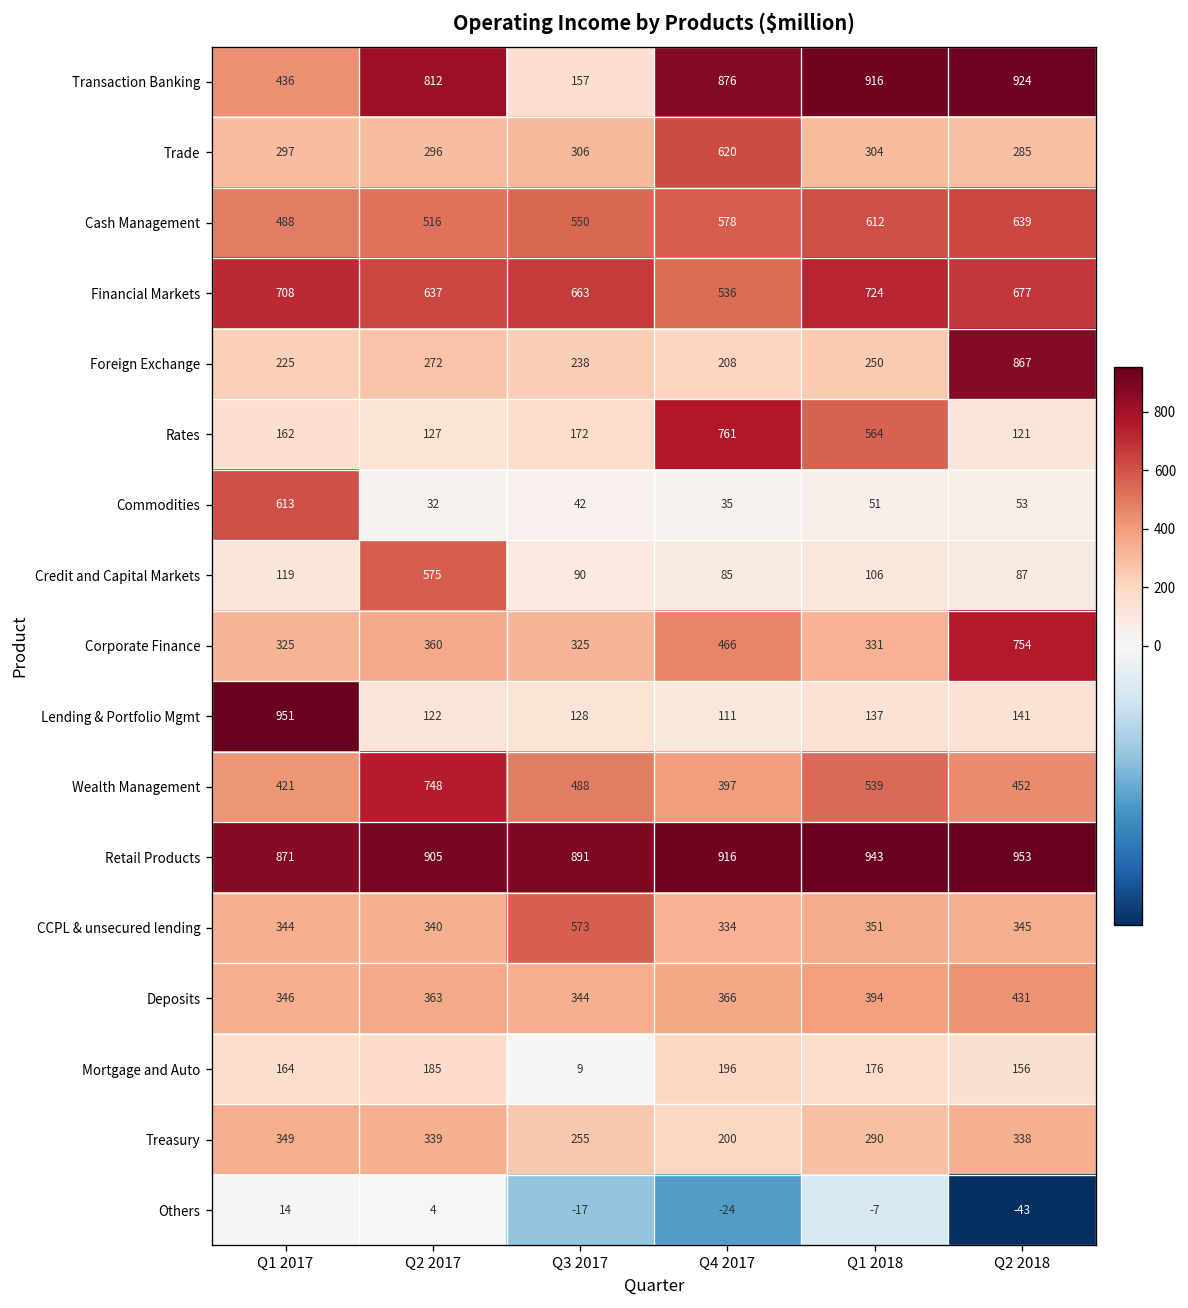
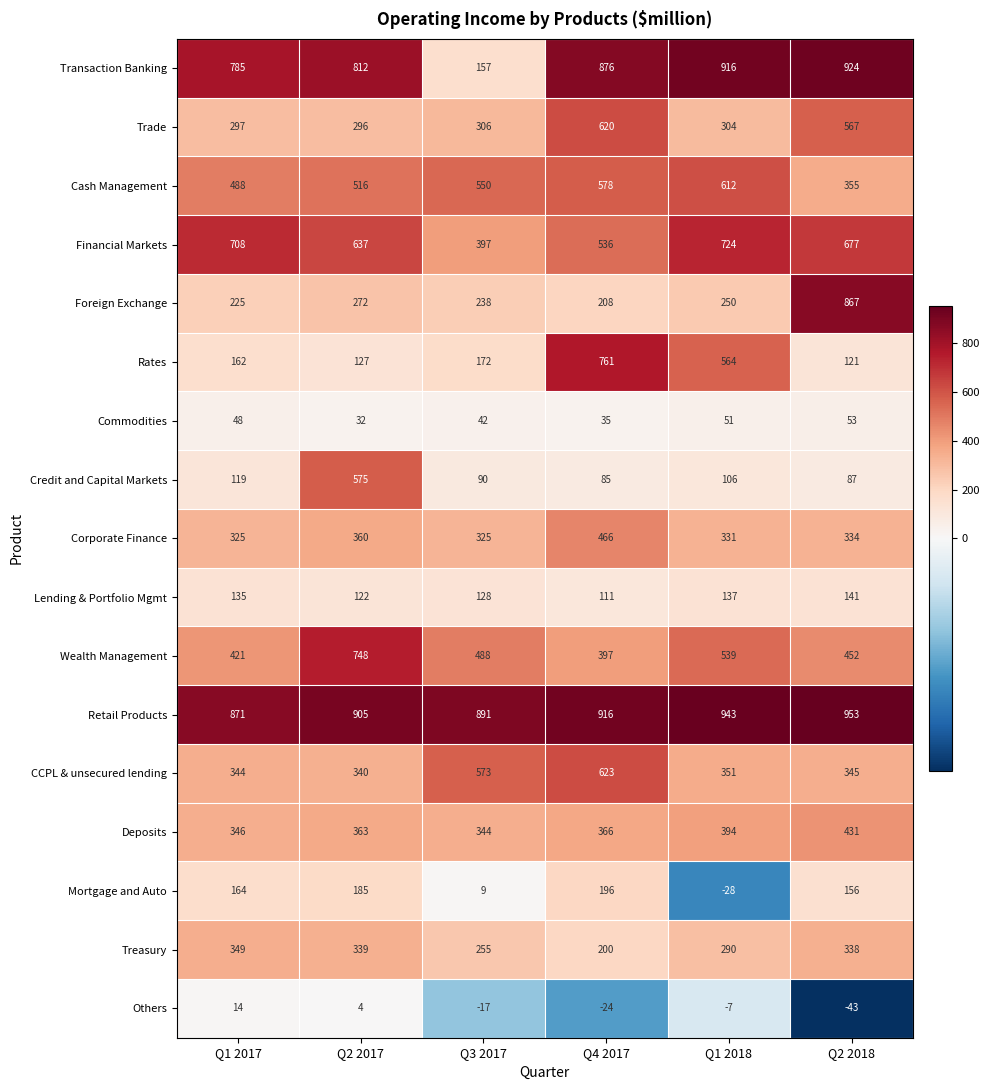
  {
    "Transaction Banking": {
-     "Q1 2017": 436,
+     "Q1 2017": 785,
      "Q2 2017": 812,
      "Q3 2017": 157,
      "Q4 2017": 876,
      "Q1 2018": 916,
      "Q2 2018": 924
    },
    "Trade": {
      "Q1 2017": 297,
      "Q2 2017": 296,
      "Q3 2017": 306,
      "Q4 2017": 620,
      "Q1 2018": 304,
-     "Q2 2018": 285
+     "Q2 2018": 567
    },
    "Cash Management": {
      "Q1 2017": 488,
      "Q2 2017": 516,
      "Q3 2017": 550,
      "Q4 2017": 578,
      "Q1 2018": 612,
-     "Q2 2018": 639
+     "Q2 2018": 355
    },
    "Financial Markets": {
      "Q1 2017": 708,
      "Q2 2017": 637,
-     "Q3 2017": 663,
+     "Q3 2017": 397,
      "Q4 2017": 536,
      "Q1 2018": 724,
      "Q2 2018": 677
    },
    "Foreign Exchange": {
      "Q1 2017": 225,
      "Q2 2017": 272,
      "Q3 2017": 238,
      "Q4 2017": 208,
      "Q1 2018": 250,
      "Q2 2018": 867
    },
    "Rates": {
      "Q1 2017": 162,
      "Q2 2017": 127,
      "Q3 2017": 172,
      "Q4 2017": 761,
      "Q1 2018": 564,
      "Q2 2018": 121
    },
    "Commodities": {
-     "Q1 2017": 613,
+     "Q1 2017": 48,
      "Q2 2017": 32,
      "Q3 2017": 42,
      "Q4 2017": 35,
      "Q1 2018": 51,
      "Q2 2018": 53
    },
    "Credit and Capital Markets": {
      "Q1 2017": 119,
      "Q2 2017": 575,
      "Q3 2017": 90,
      "Q4 2017": 85,
      "Q1 2018": 106,
      "Q2 2018": 87
    },
    "Corporate Finance": {
      "Q1 2017": 325,
      "Q2 2017": 360,
      "Q3 2017": 325,
      "Q4 2017": 466,
      "Q1 2018": 331,
-     "Q2 2018": 754
+     "Q2 2018": 334
    },
    "Lending & Portfolio Mgmt": {
-     "Q1 2017": 951,
+     "Q1 2017": 135,
      "Q2 2017": 122,
      "Q3 2017": 128,
      "Q4 2017": 111,
      "Q1 2018": 137,
      "Q2 2018": 141
    },
    "Wealth Management": {
      "Q1 2017": 421,
      "Q2 2017": 748,
      "Q3 2017": 488,
      "Q4 2017": 397,
      "Q1 2018": 539,
      "Q2 2018": 452
    },
    "Retail Products": {
      "Q1 2017": 871,
      "Q2 2017": 905,
      "Q3 2017": 891,
      "Q4 2017": 916,
      "Q1 2018": 943,
      "Q2 2018": 953
    },
    "CCPL & unsecured lending": {
      "Q1 2017": 344,
      "Q2 2017": 340,
      "Q3 2017": 573,
-     "Q4 2017": 334,
+     "Q4 2017": 623,
      "Q1 2018": 351,
      "Q2 2018": 345
    },
    "Deposits": {
      "Q1 2017": 346,
      "Q2 2017": 363,
      "Q3 2017": 344,
      "Q4 2017": 366,
      "Q1 2018": 394,
      "Q2 2018": 431
    },
    "Mortgage and Auto": {
      "Q1 2017": 164,
      "Q2 2017": 185,
      "Q3 2017": 9,
      "Q4 2017": 196,
-     "Q1 2018": 176,
+     "Q1 2018": -28,
      "Q2 2018": 156
    },
    "Treasury": {
      "Q1 2017": 349,
      "Q2 2017": 339,
      "Q3 2017": 255,
      "Q4 2017": 200,
      "Q1 2018": 290,
      "Q2 2018": 338
    },
    "Others": {
      "Q1 2017": 14,
      "Q2 2017": 4,
      "Q3 2017": -17,
      "Q4 2017": -24,
      "Q1 2018": -7,
      "Q2 2018": -43
    }
  }
